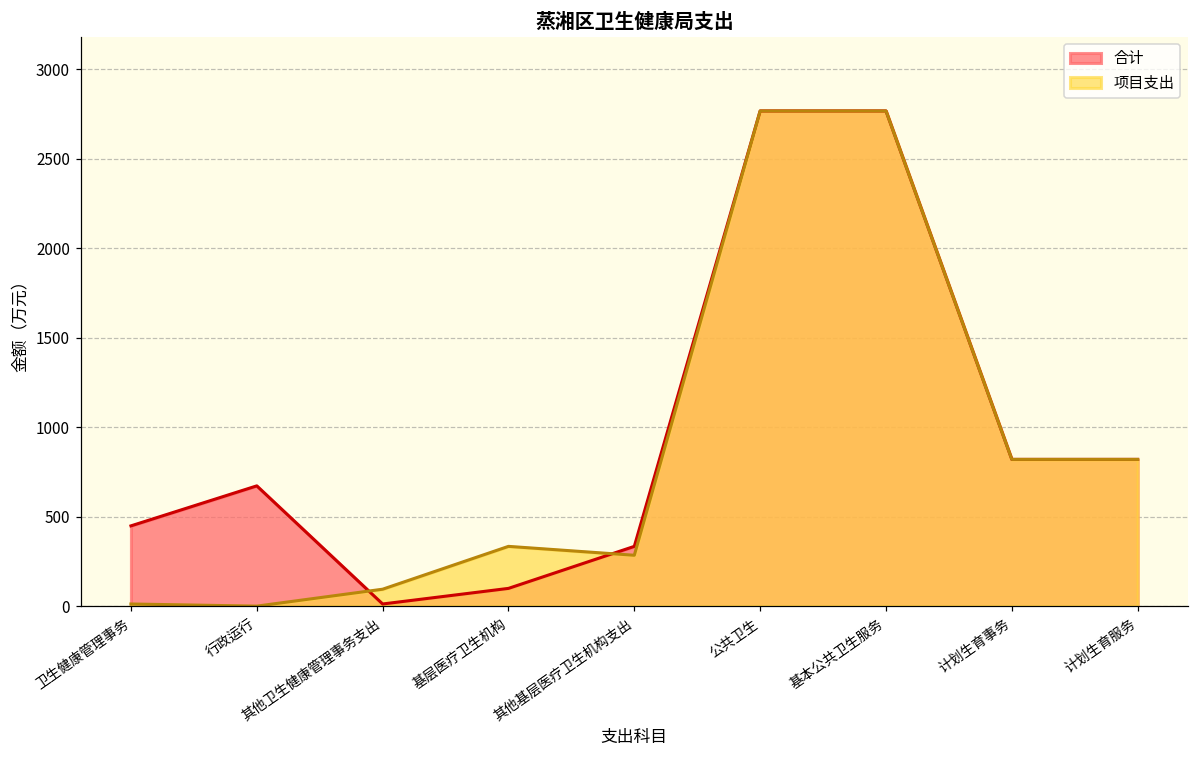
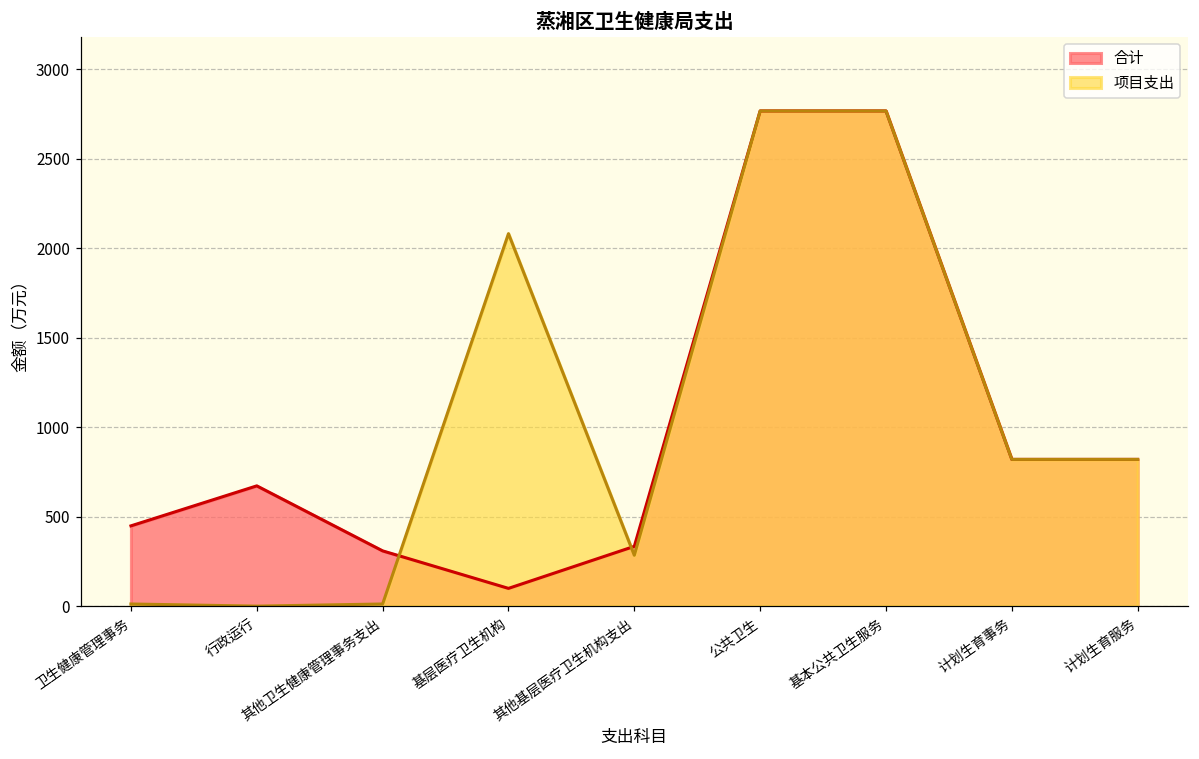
  {
    "合计": {
      "卫生健康管理事务": 450,
      "行政运行": 670,
-     "其他卫生健康管理事务支出": 10,
+     "其他卫生健康管理事务支出": 310,
      "基层医疗卫生机构": 100,
      "其他基层医疗卫生机构支出": 330
    },
    "项目支出": {
      "卫生健康管理事务": 10,
      "行政运行": 0,
-     "其他卫生健康管理事务支出": 90,
-     "基层医疗卫生机构": 330,
+     "其他卫生健康管理事务支出": 10,
+     "基层医疗卫生机构": 2080,
      "其他基层医疗卫生机构支出": 280
    }
  }
